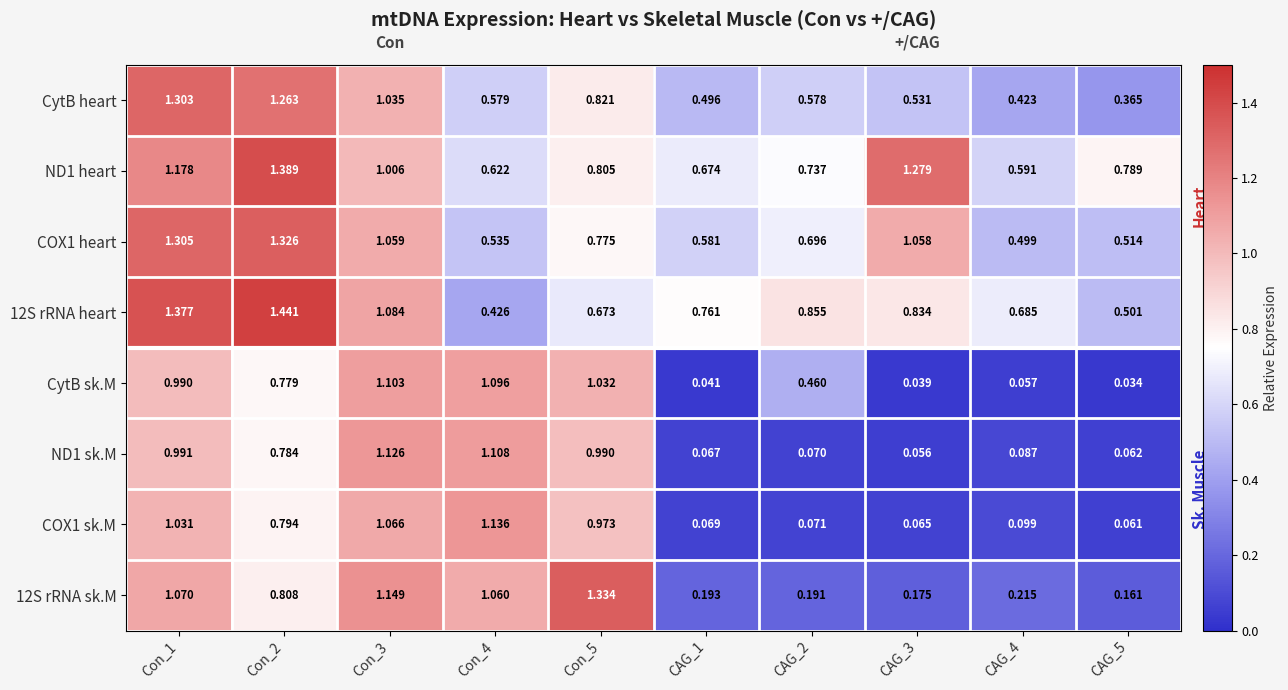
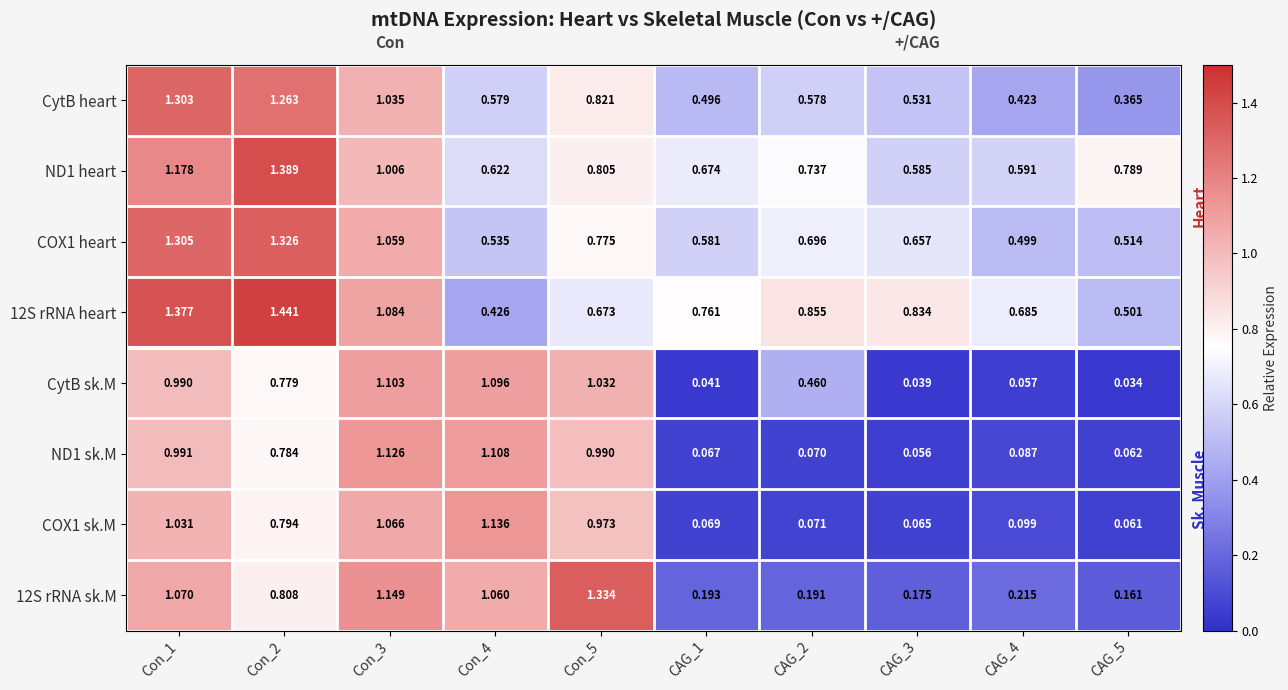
  {
    "CytB heart": {
      "Con_1": 1.303,
      "Con_2": 1.263,
      "Con_3": 1.035,
      "Con_4": 0.579,
      "Con_5": 0.821,
      "CAG_1": 0.496,
      "CAG_2": 0.578,
      "CAG_3": 0.531,
      "CAG_4": 0.423,
      "CAG_5": 0.365
    },
    "ND1 heart": {
      "Con_1": 1.178,
      "Con_2": 1.389,
      "Con_3": 1.006,
      "Con_4": 0.622,
      "Con_5": 0.805,
      "CAG_1": 0.674,
      "CAG_2": 0.737,
-     "CAG_3": 1.279,
+     "CAG_3": 0.585,
      "CAG_4": 0.591,
      "CAG_5": 0.789
    },
    "COX1 heart": {
      "Con_1": 1.305,
      "Con_2": 1.326,
      "Con_3": 1.059,
      "Con_4": 0.535,
      "Con_5": 0.775,
      "CAG_1": 0.581,
      "CAG_2": 0.696,
-     "CAG_3": 1.058,
+     "CAG_3": 0.657,
      "CAG_4": 0.499,
      "CAG_5": 0.514
    },
    "12S rRNA heart": {
      "Con_1": 1.377,
      "Con_2": 1.441,
      "Con_3": 1.084,
      "Con_4": 0.426,
      "Con_5": 0.673,
      "CAG_1": 0.761,
      "CAG_2": 0.855,
      "CAG_3": 0.834,
      "CAG_4": 0.685,
      "CAG_5": 0.501
    },
    "CytB sk.M": {
      "Con_1": 0.990,
      "Con_2": 0.779,
      "Con_3": 1.103,
      "Con_4": 1.096,
      "Con_5": 1.032,
      "CAG_1": 0.041,
      "CAG_2": 0.460,
      "CAG_3": 0.039,
      "CAG_4": 0.057,
      "CAG_5": 0.034
    },
    "ND1 sk.M": {
      "Con_1": 0.991,
      "Con_2": 0.784,
      "Con_3": 1.126,
      "Con_4": 1.108,
      "Con_5": 0.990,
      "CAG_1": 0.067,
      "CAG_2": 0.070,
      "CAG_3": 0.056,
      "CAG_4": 0.087,
      "CAG_5": 0.062
    },
    "COX1 sk.M": {
      "Con_1": 1.031,
      "Con_2": 0.794,
      "Con_3": 1.066,
      "Con_4": 1.136,
      "Con_5": 0.973,
      "CAG_1": 0.069,
      "CAG_2": 0.071,
      "CAG_3": 0.065,
      "CAG_4": 0.099,
      "CAG_5": 0.061
    },
    "12S rRNA sk.M": {
      "Con_1": 1.070,
      "Con_2": 0.808,
      "Con_3": 1.149,
      "Con_4": 1.060,
      "Con_5": 1.334,
      "CAG_1": 0.193,
      "CAG_2": 0.191,
      "CAG_3": 0.175,
      "CAG_4": 0.215,
      "CAG_5": 0.161
    }
  }
